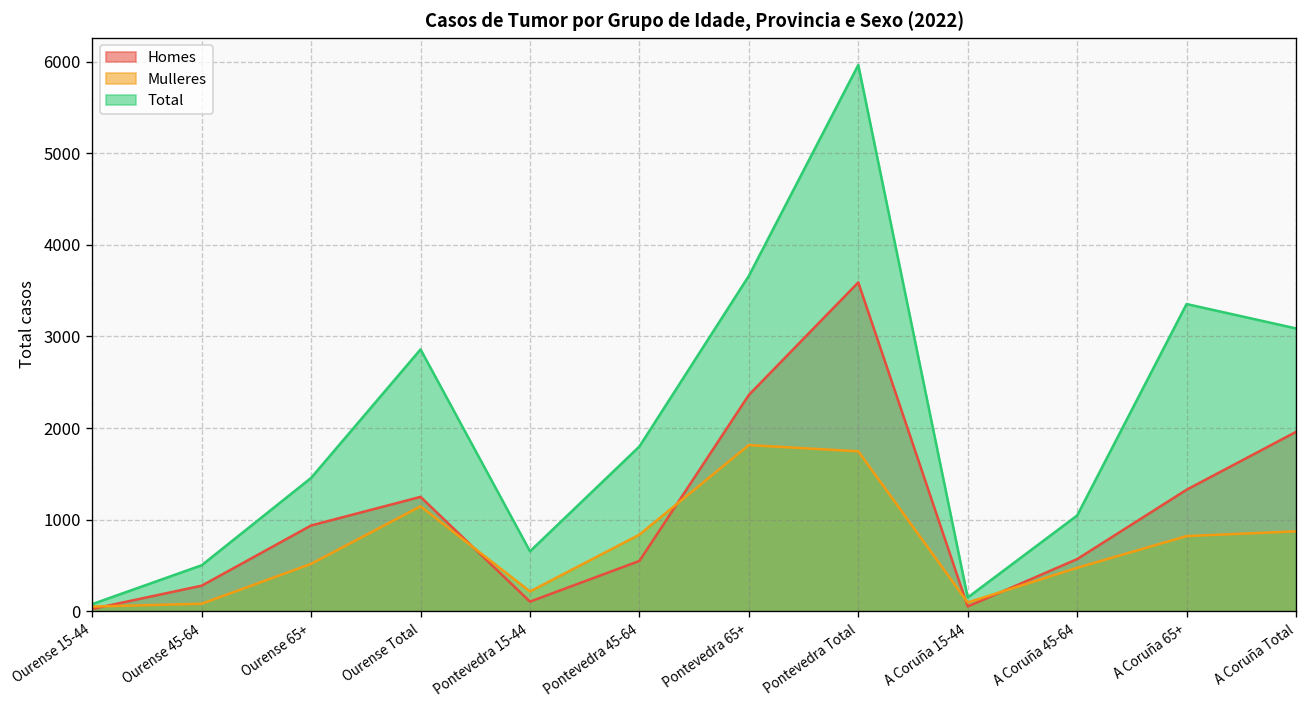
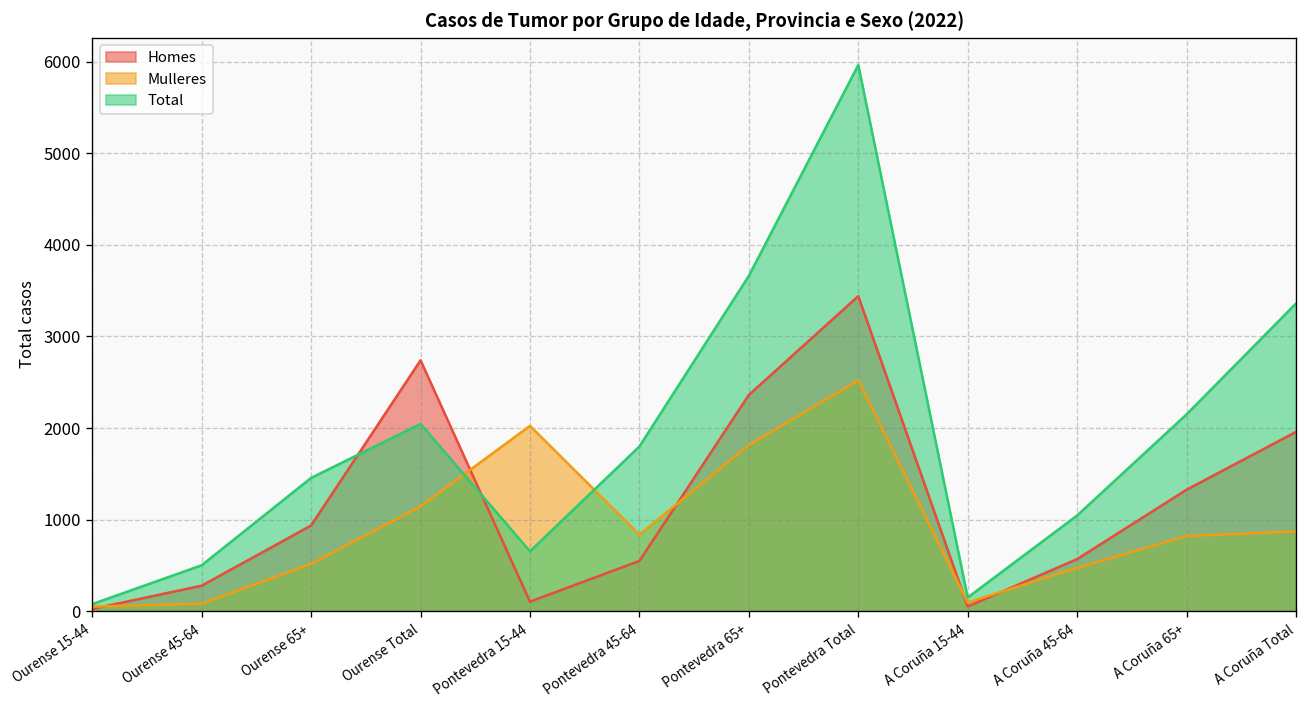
  {
    "Homes": {
      "Ourense 45-64": 300,
      "Ourense 65+": 900,
-     "Ourense Total": 1300,
+     "Ourense Total": 2700,
      "Pontevedra 15-44": 100,
      "Pontevedra 45-64": 600,
      "Pontevedra 65+": 2400,
-     "Pontevedra Total": 3600,
+     "Pontevedra Total": 3400,
      "A Coruña 15-44": 100,
      "A Coruña 45-64": 600,
      "A Coruña 65+": 1300,
      "A Coruña Total": 2000
    },
    "Mulleres": {
      "Ourense 45-64": 100,
      "Ourense 65+": 500,
      "Ourense Total": 1100,
-     "Pontevedra 15-44": 200,
+     "Pontevedra 15-44": 2000,
      "Pontevedra 45-64": 800,
      "Pontevedra 65+": 1800,
-     "Pontevedra Total": 1700,
+     "Pontevedra Total": 2500,
      "A Coruña 15-44": 100,
      "A Coruña 45-64": 500,
      "A Coruña 65+": 800,
      "A Coruña Total": 900
    },
    "Total": {
      "Ourense 45-64": 500,
      "Ourense 65+": 1500,
-     "Ourense Total": 2900,
+     "Ourense Total": 2000,
      "Pontevedra 15-44": 700,
      "Pontevedra 45-64": 1800,
      "Pontevedra 65+": 3700,
      "Pontevedra Total": 6000,
      "A Coruña 15-44": 200,
      "A Coruña 45-64": 1000,
-     "A Coruña 65+": 3400,
-     "A Coruña Total": 3100
+     "A Coruña 65+": 2200,
+     "A Coruña Total": 3400
    }
  }
